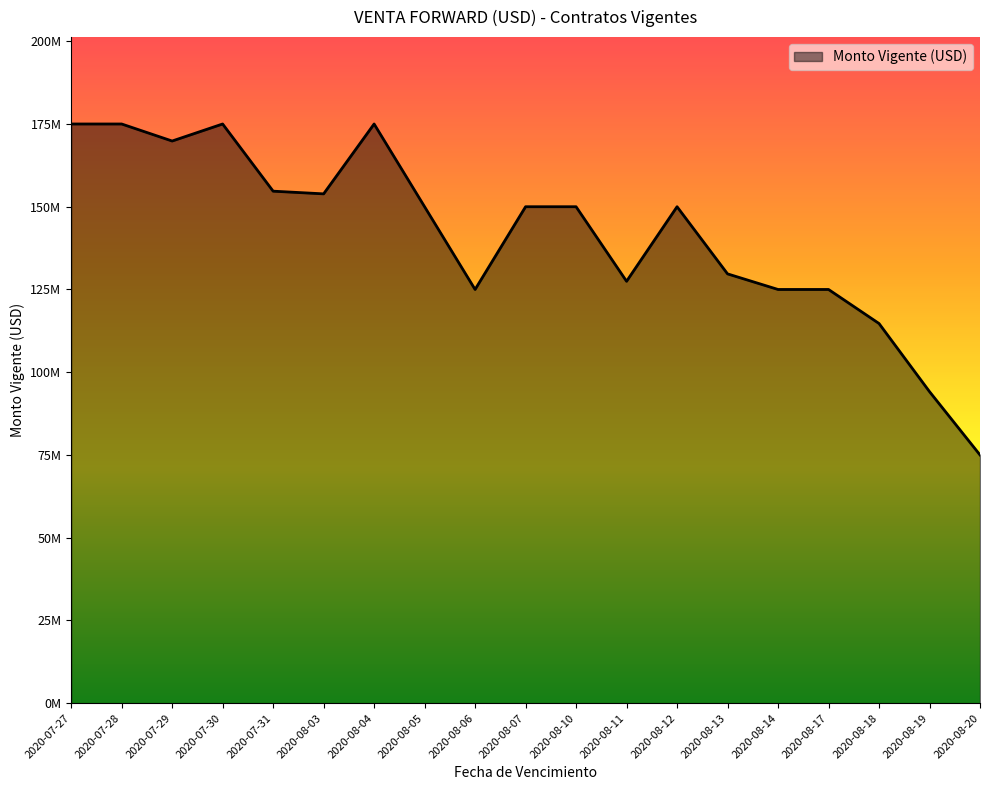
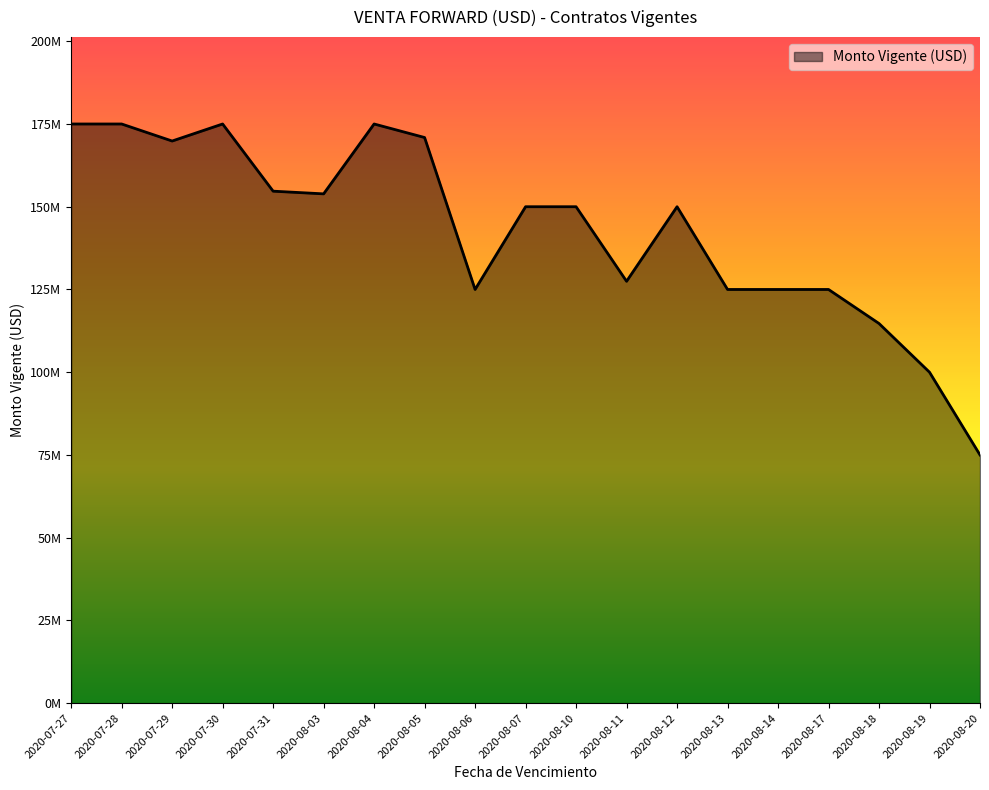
  {
    "2020-07-27": 175000000,
    "2020-07-28": 175000000,
    "2020-07-29": 170000000,
    "2020-07-30": 175000000,
    "2020-07-31": 155000000,
    "2020-08-03": 154000000,
    "2020-08-04": 175000000,
-   "2020-08-05": 150000000,
+   "2020-08-05": 171000000,
    "2020-08-06": 125000000,
    "2020-08-07": 150000000,
    "2020-08-10": 150000000,
    "2020-08-11": 127000000,
    "2020-08-12": 150000000,
-   "2020-08-13": 130000000,
+   "2020-08-13": 125000000,
    "2020-08-14": 125000000,
    "2020-08-17": 125000000,
    "2020-08-18": 115000000,
-   "2020-08-19": 94000000,
+   "2020-08-19": 100000000,
    "2020-08-20": 75000000
  }
